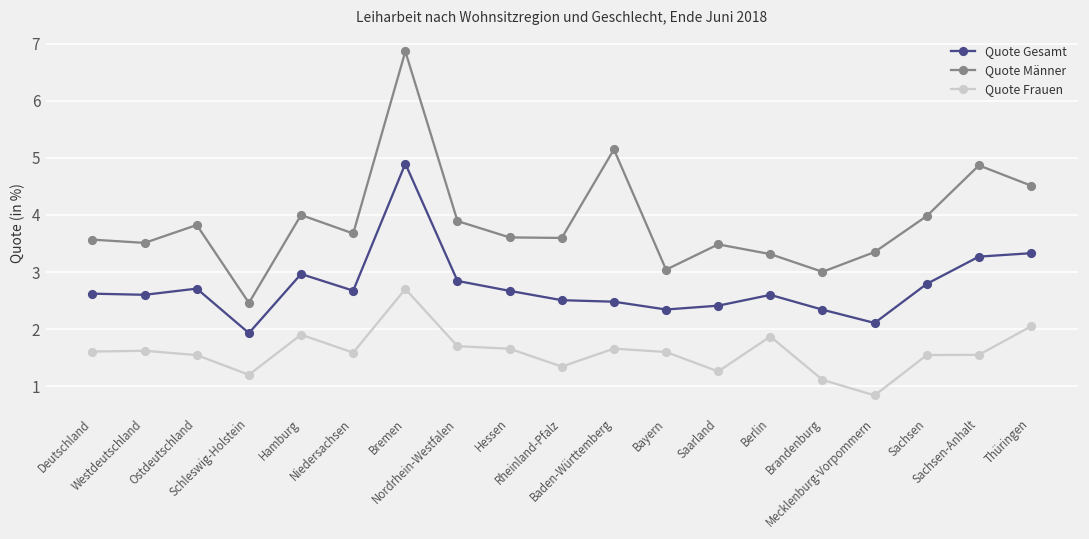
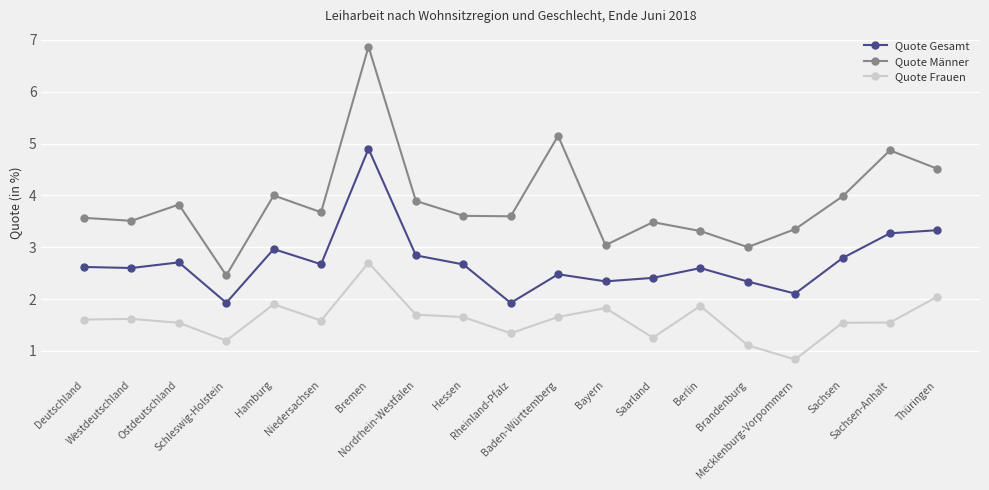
  {
    "Quote Gesamt": {
      "Deutschland": 2.6,
      "Westdeutschland": 2.6,
      "Ostdeutschland": 2.7,
      "Schleswig-Holstein": 1.9,
      "Hamburg": 3.0,
      "Niedersachsen": 2.7,
      "Bremen": 4.9,
      "Nordrhein-Westfalen": 2.8,
      "Hessen": 2.7,
-     "Rheinland-Pfalz": 2.5,
+     "Rheinland-Pfalz": 1.9,
      "Baden-Württemberg": 2.5,
      "Bayern": 2.3,
      "Saarland": 2.4,
      "Berlin": 2.6,
      "Brandenburg": 2.3,
      "Mecklenburg-Vorpommern": 2.1,
      "Sachsen": 2.8,
      "Sachsen-Anhalt": 3.3,
      "Thüringen": 3.3
    },
    "Quote Männer": {
      "Deutschland": 3.6,
      "Westdeutschland": 3.5,
      "Ostdeutschland": 3.8,
      "Schleswig-Holstein": 2.5,
      "Hamburg": 4.0,
      "Niedersachsen": 3.7,
      "Bremen": 6.9,
      "Nordrhein-Westfalen": 3.9,
      "Hessen": 3.6,
      "Rheinland-Pfalz": 3.6,
      "Baden-Württemberg": 5.1,
      "Bayern": 3.0,
      "Saarland": 3.5,
      "Berlin": 3.3,
      "Brandenburg": 3.0,
      "Mecklenburg-Vorpommern": 3.4,
      "Sachsen": 4.0,
      "Sachsen-Anhalt": 4.9,
      "Thüringen": 4.5
    },
    "Quote Frauen": {
      "Deutschland": 1.6,
      "Westdeutschland": 1.6,
      "Ostdeutschland": 1.5,
      "Schleswig-Holstein": 1.2,
      "Hamburg": 1.9,
      "Niedersachsen": 1.6,
      "Bremen": 2.7,
      "Nordrhein-Westfalen": 1.7,
      "Hessen": 1.7,
      "Rheinland-Pfalz": 1.3,
      "Baden-Württemberg": 1.7,
-     "Bayern": 1.6,
+     "Bayern": 1.8,
      "Saarland": 1.3,
      "Berlin": 1.9,
      "Brandenburg": 1.1,
      "Mecklenburg-Vorpommern": 0.8,
      "Sachsen": 1.5,
      "Sachsen-Anhalt": 1.5,
      "Thüringen": 2.0
    }
  }
